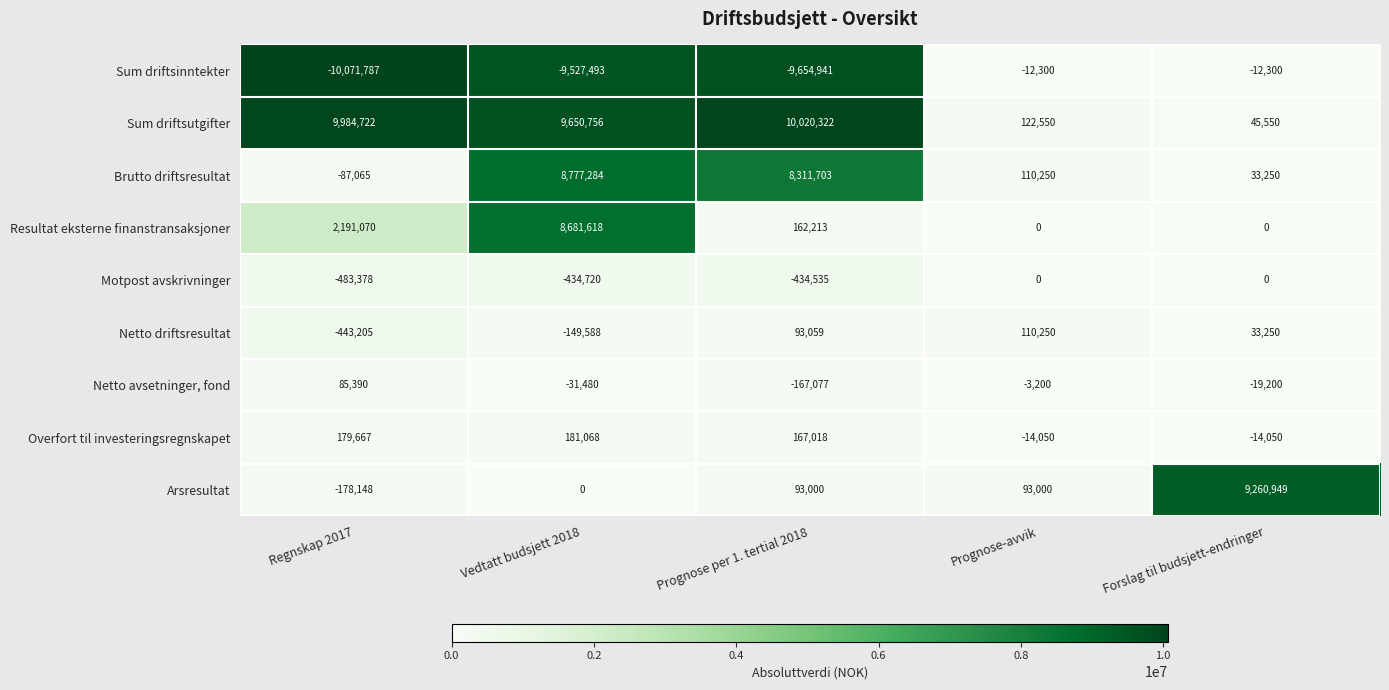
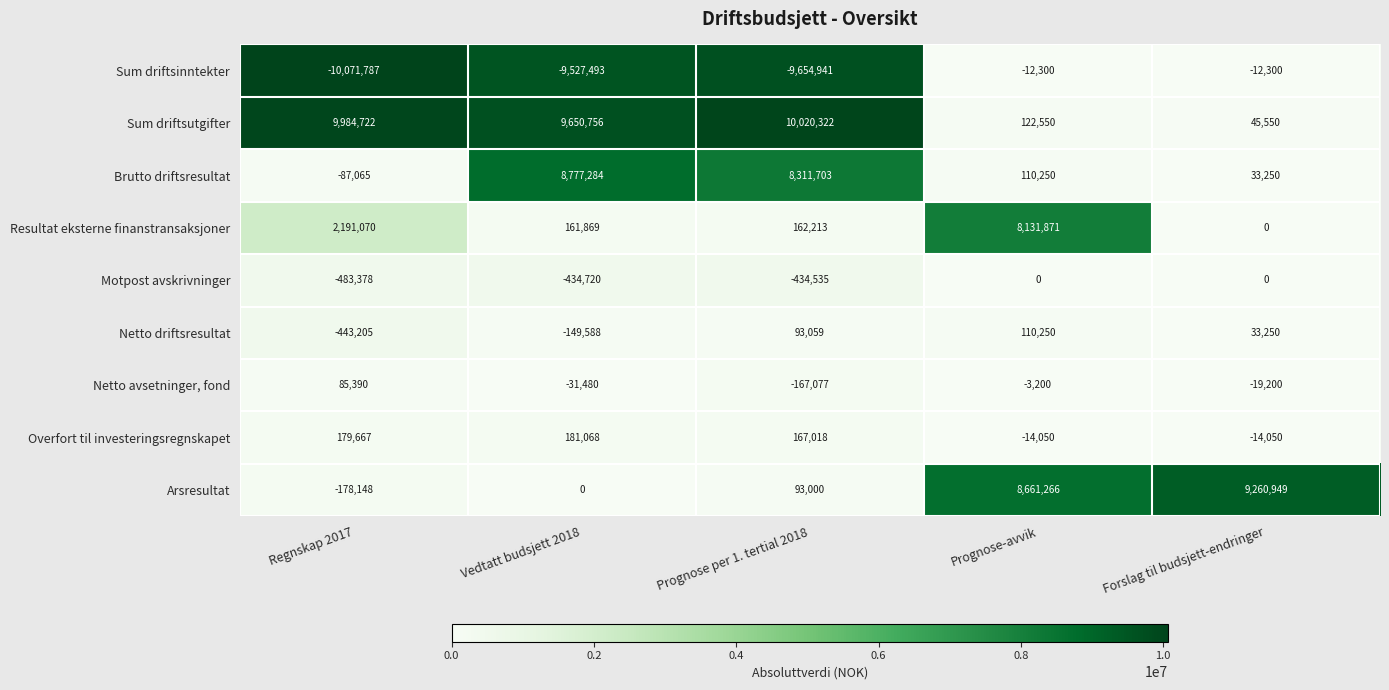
  {
    "Sum driftsinntekter": {
      "Regnskap 2017": "-10,071,787",
      "Vedtatt budsjett 2018": "-9,527,493",
      "Prognose per 1. tertial 2018": "-9,654,941",
      "Prognose-avvik": "-12,300",
      "Forslag til budsjett-endringer": "-12,300"
    },
    "Sum driftsutgifter": {
      "Regnskap 2017": "9,984,722",
      "Vedtatt budsjett 2018": "9,650,756",
      "Prognose per 1. tertial 2018": "10,020,322",
      "Prognose-avvik": "122,550",
      "Forslag til budsjett-endringer": "45,550"
    },
    "Brutto driftsresultat": {
      "Regnskap 2017": "-87,065",
      "Vedtatt budsjett 2018": "8,777,284",
      "Prognose per 1. tertial 2018": "8,311,703",
      "Prognose-avvik": "110,250",
      "Forslag til budsjett-endringer": "33,250"
    },
    "Resultat eksterne finanstransaksjoner": {
      "Regnskap 2017": "2,191,070",
-     "Vedtatt budsjett 2018": "8,681,618",
+     "Vedtatt budsjett 2018": "161,869",
      "Prognose per 1. tertial 2018": "162,213",
-     "Prognose-avvik": "0",
+     "Prognose-avvik": "8,131,871",
      "Forslag til budsjett-endringer": "0"
    },
    "Motpost avskrivninger": {
      "Regnskap 2017": "-483,378",
      "Vedtatt budsjett 2018": "-434,720",
      "Prognose per 1. tertial 2018": "-434,535",
      "Prognose-avvik": "0",
      "Forslag til budsjett-endringer": "0"
    },
    "Netto driftsresultat": {
      "Regnskap 2017": "-443,205",
      "Vedtatt budsjett 2018": "-149,588",
      "Prognose per 1. tertial 2018": "93,059",
      "Prognose-avvik": "110,250",
      "Forslag til budsjett-endringer": "33,250"
    },
    "Netto avsetninger, fond": {
      "Regnskap 2017": "85,390",
      "Vedtatt budsjett 2018": "-31,480",
      "Prognose per 1. tertial 2018": "-167,077",
      "Prognose-avvik": "-3,200",
      "Forslag til budsjett-endringer": "-19,200"
    },
    "Overfort til investeringsregnskapet": {
      "Regnskap 2017": "179,667",
      "Vedtatt budsjett 2018": "181,068",
      "Prognose per 1. tertial 2018": "167,018",
      "Prognose-avvik": "-14,050",
      "Forslag til budsjett-endringer": "-14,050"
    },
    "Arsresultat": {
      "Regnskap 2017": "-178,148",
      "Vedtatt budsjett 2018": "0",
      "Prognose per 1. tertial 2018": "93,000",
-     "Prognose-avvik": "93,000",
+     "Prognose-avvik": "8,661,266",
      "Forslag til budsjett-endringer": "9,260,949"
    }
  }
